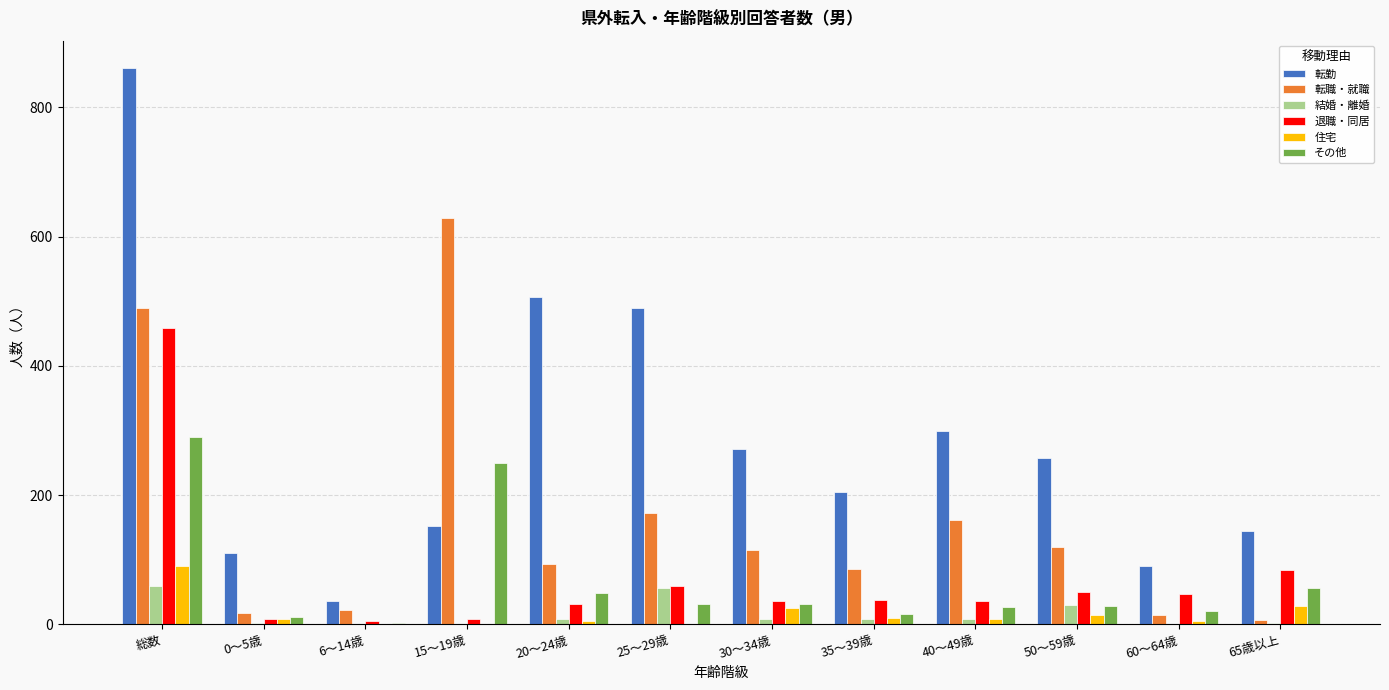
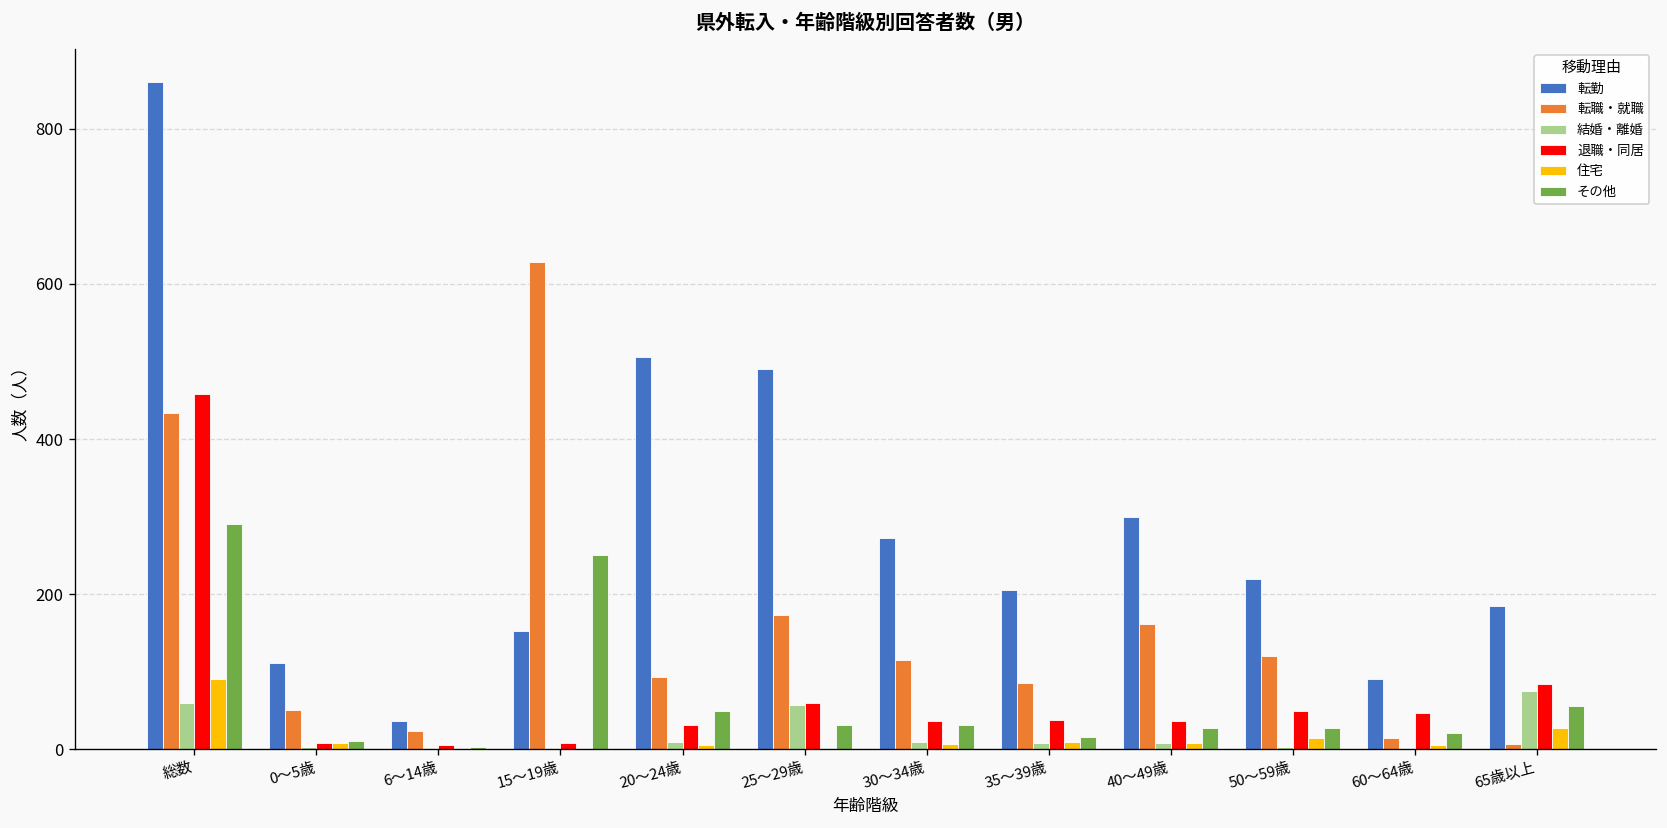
  {
    "転勤": {
      "総数": 860,
      "0～5歳": 110,
      "6～14歳": 40,
      "15～19歳": 150,
      "20～24歳": 510,
      "25～29歳": 490,
      "30～34歳": 270,
      "35～39歳": 210,
      "40～49歳": 300,
-     "50～59歳": 260,
+     "50～59歳": 220,
      "60～64歳": 90,
-     "65歳以上": 150
+     "65歳以上": 190
    },
    "転職・就職": {
-     "総数": 490,
-     "0～5歳": 20,
+     "総数": 430,
+     "0～5歳": 50,
      "6～14歳": 20,
      "15～19歳": 630,
      "20～24歳": 90,
      "25～29歳": 170,
      "30～34歳": 120,
      "35～39歳": 90,
      "40～49歳": 160,
      "50～59歳": 120,
      "60～64歳": 20,
      "65歳以上": 10
    },
    "結婚・離婚": {
      "総数": 60,
      "6～14歳": 0,
      "15～19歳": 0,
      "20～24歳": 10,
      "25～29歳": 60,
      "30～34歳": 10,
      "35～39歳": 10,
      "40～49歳": 10,
-     "50～59歳": 30,
-     "65歳以上": 0
+     "50～59歳": 0,
+     "65歳以上": 80
    },
    "退職・同居": {
      "総数": 460,
      "0～5歳": 10,
      "6～14歳": 10,
      "15～19歳": 10,
      "20～24歳": 30,
      "25～29歳": 60,
      "30～34歳": 40,
      "35～39歳": 40,
      "40～49歳": 40,
      "50～59歳": 50,
      "60～64歳": 50,
      "65歳以上": 80
    },
    "住宅": {
      "総数": 90,
      "0～5歳": 10,
      "20～24歳": 10,
-     "30～34歳": 30,
+     "30～34歳": 10,
      "35～39歳": 10,
      "40～49歳": 10,
      "50～59歳": 10,
      "60～64歳": 10,
      "65歳以上": 30
    },
    "その他": {
      "総数": 290,
      "0～5歳": 10,
      "15～19歳": 250,
      "20～24歳": 50,
      "25～29歳": 30,
      "30～34歳": 30,
      "35～39歳": 20,
      "40～49歳": 30,
      "50～59歳": 30,
      "60～64歳": 20,
      "65歳以上": 60
    }
  }
